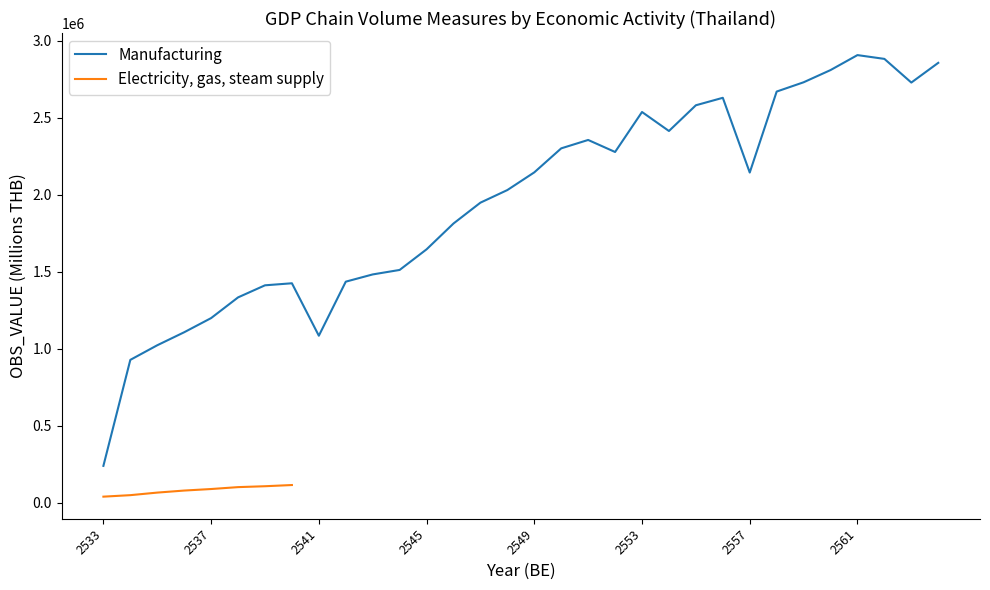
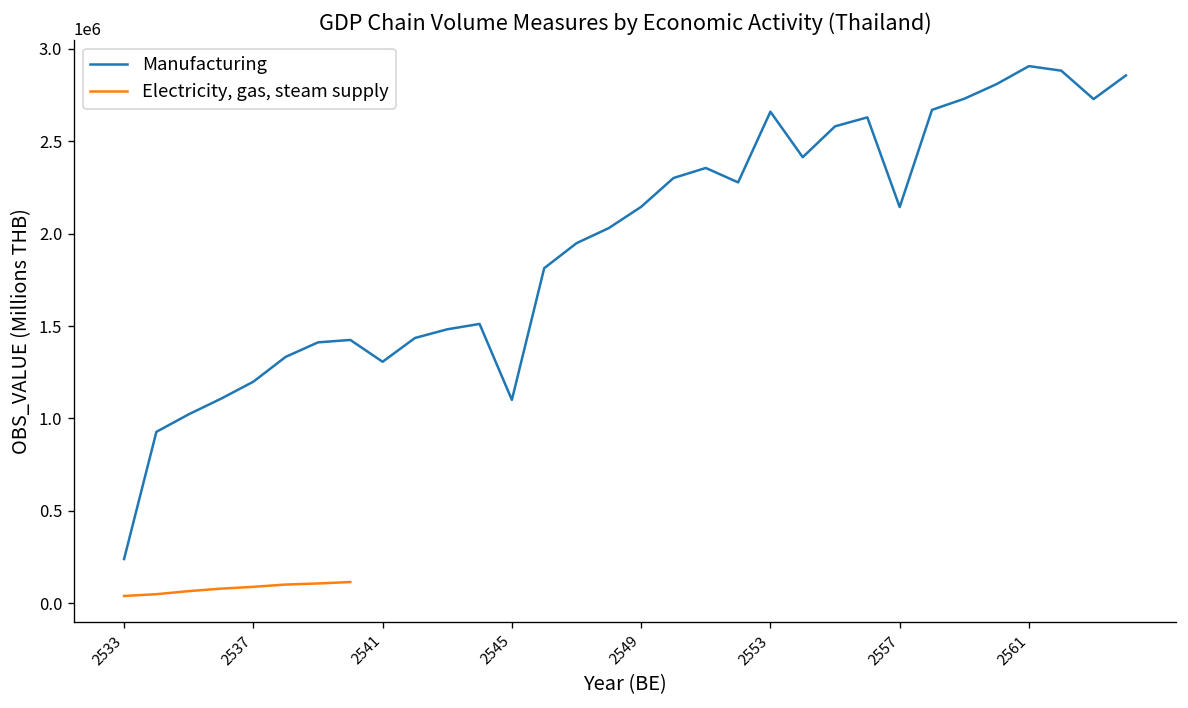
  {
    "Manufacturing": {
      "2533": 240000,
      "2537": 1200000,
-     "2541": 1080000,
-     "2545": 1650000,
+     "2541": 1310000,
+     "2545": 1100000,
      "2549": 2150000,
-     "2553": 2540000,
+     "2553": 2660000,
      "2557": 2140000,
      "2561": 2910000
    },
    "Electricity, gas, steam supply": {
      "2533": 40000,
      "2537": 90000
    }
  }
